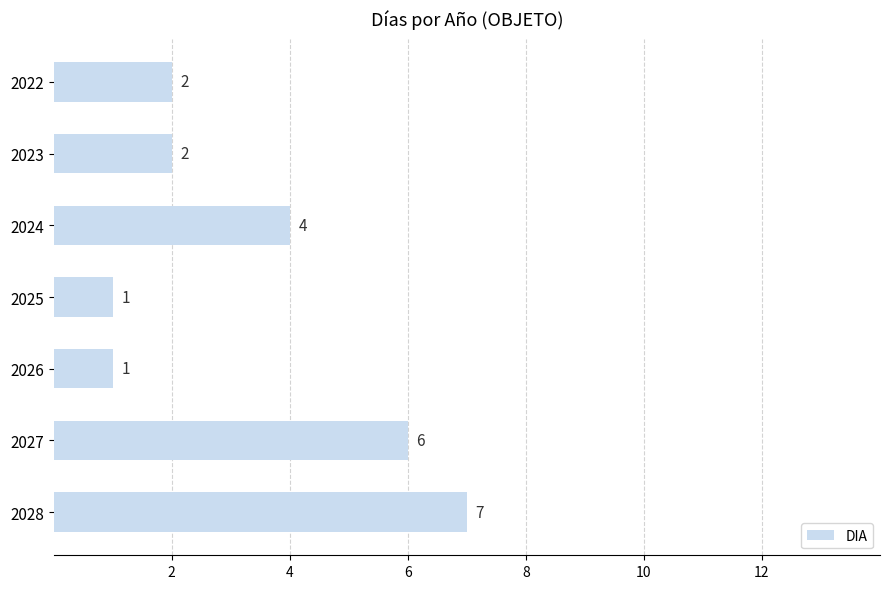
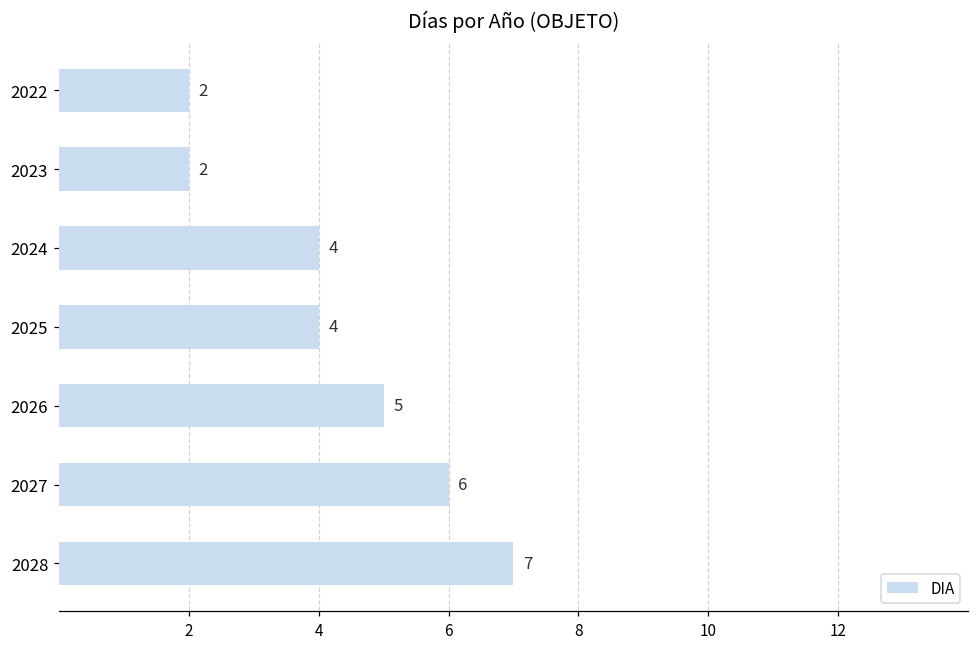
  {
    "2022": 2,
    "2023": 2,
    "2024": 4,
-   "2025": 1,
-   "2026": 1,
+   "2025": 4,
+   "2026": 5,
    "2027": 6,
    "2028": 7
  }
